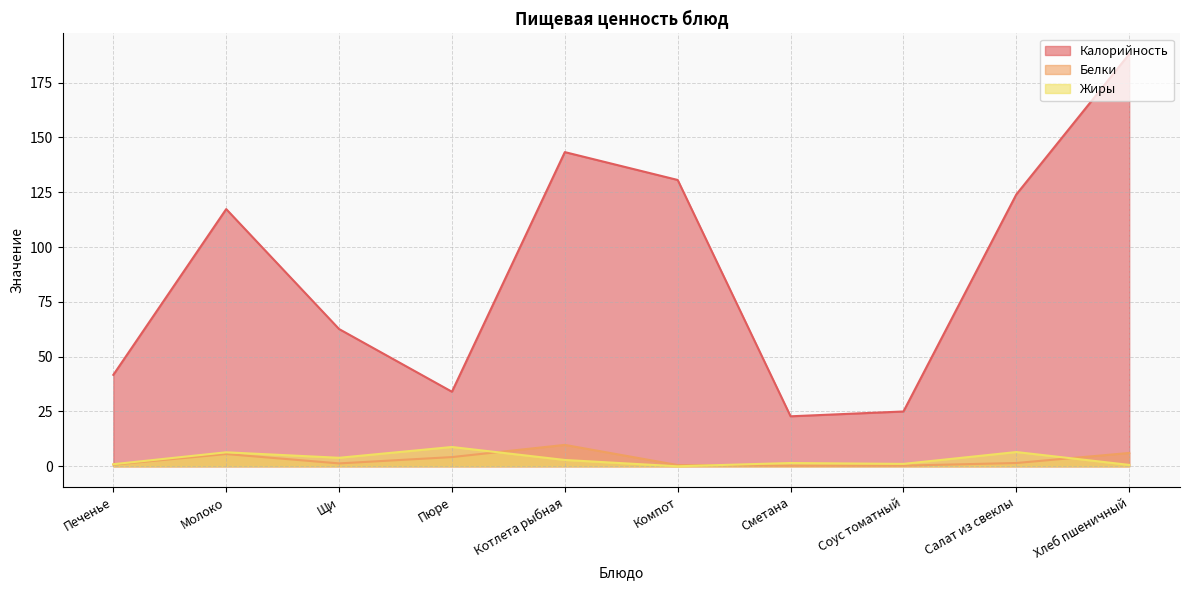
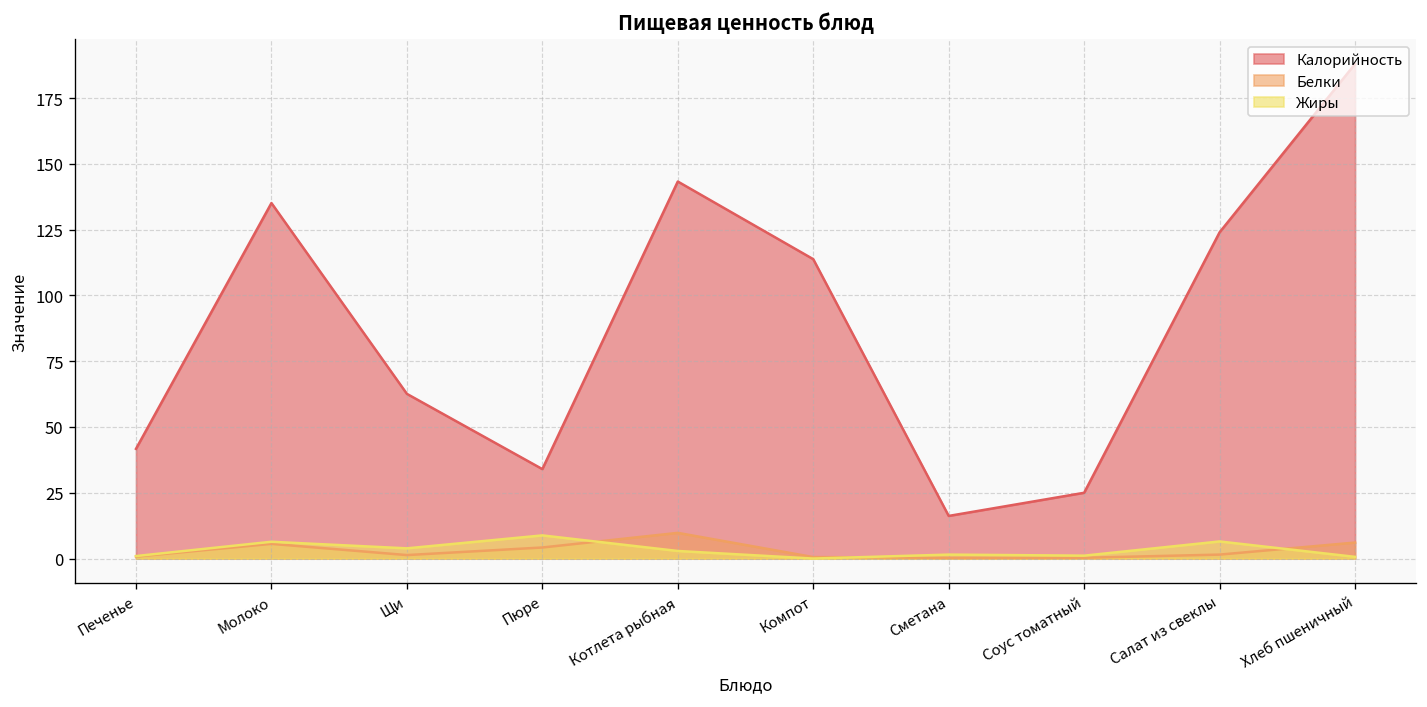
  {
    "Калорийность": {
      "Печенье": 42,
-     "Молоко": 117,
+     "Молоко": 135,
      "Щи": 63,
      "Пюре": 34,
      "Котлета рыбная": 143,
-     "Компот": 131,
-     "Сметана": 23,
+     "Компот": 114,
+     "Сметана": 16,
      "Соус томатный": 25,
      "Салат из свеклы": 124
    }
  }
